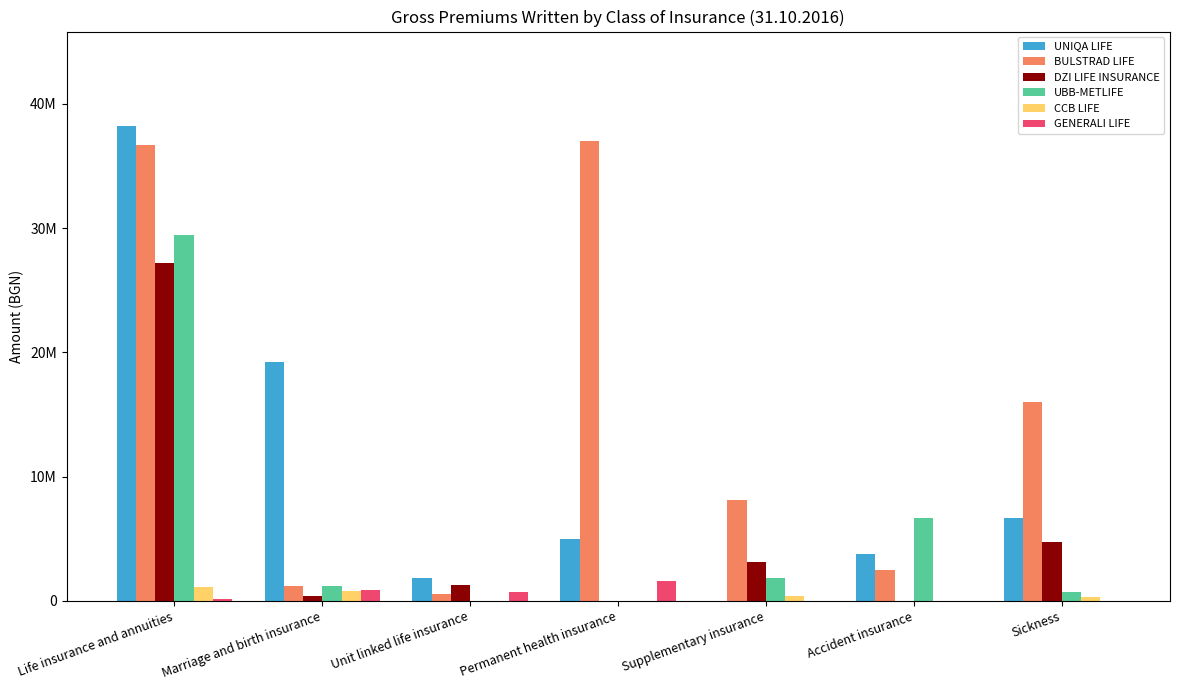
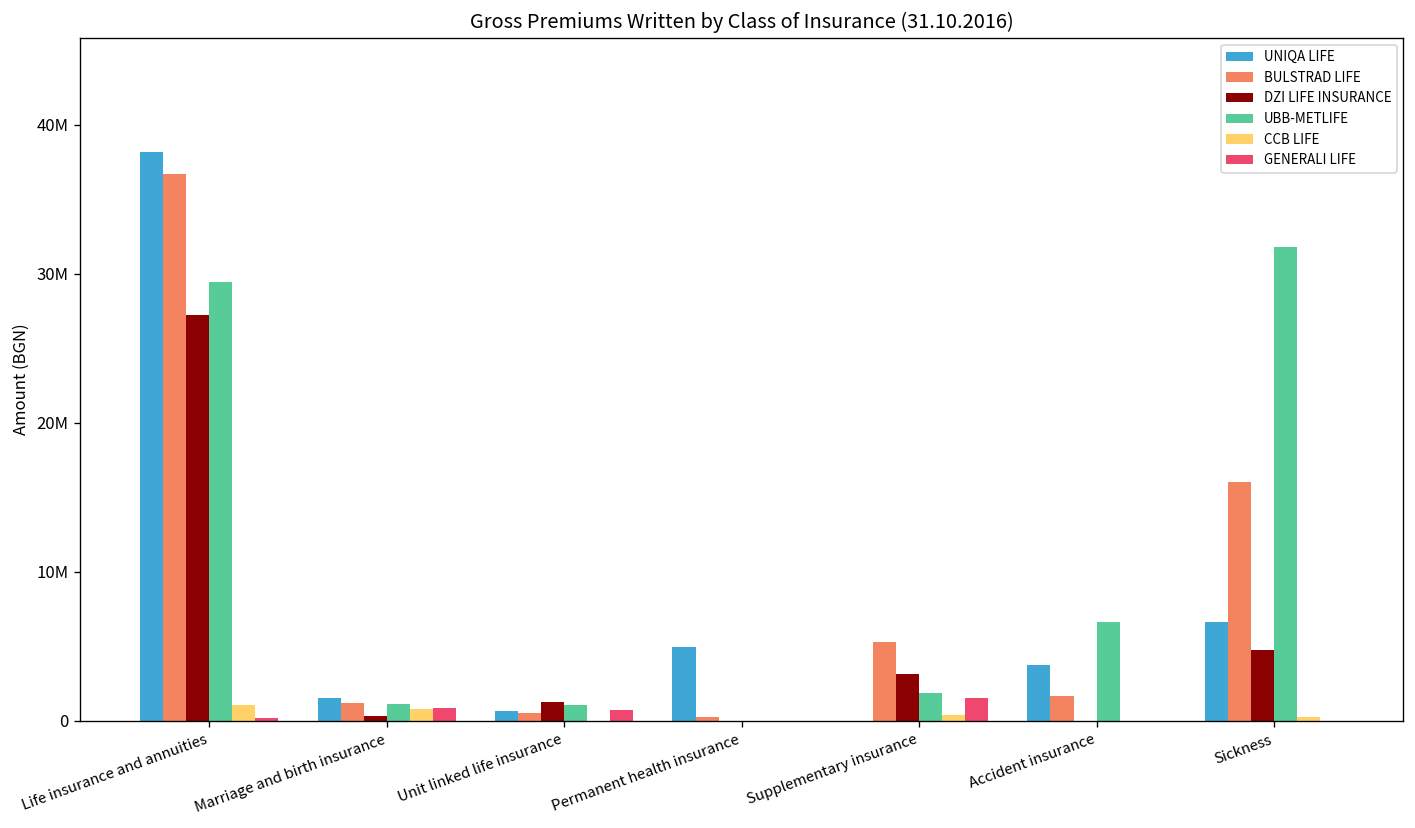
  {
    "UNIQA LIFE": {
      "Life insurance and annuities": 38200000,
-     "Marriage and birth insurance": 19200000,
-     "Unit linked life insurance": 1800000,
+     "Marriage and birth insurance": 1600000,
+     "Unit linked life insurance": 600000,
      "Permanent health insurance": 5000000,
      "Supplementary insurance": 0,
      "Accident insurance": 3800000,
      "Sickness": 6600000
    },
    "BULSTRAD LIFE": {
      "Life insurance and annuities": 36700000,
      "Marriage and birth insurance": 1200000,
      "Unit linked life insurance": 500000,
-     "Permanent health insurance": 37000000,
-     "Supplementary insurance": 8100000,
-     "Accident insurance": 2500000,
+     "Permanent health insurance": 300000,
+     "Supplementary insurance": 5300000,
+     "Accident insurance": 1700000,
      "Sickness": 16000000
    },
    "DZI LIFE INSURANCE": {
      "Life insurance and annuities": 27200000,
      "Marriage and birth insurance": 300000,
      "Unit linked life insurance": 1300000,
      "Permanent health insurance": 0,
      "Supplementary insurance": 3200000,
      "Accident insurance": 0,
      "Sickness": 4700000
    },
    "UBB-METLIFE": {
      "Life insurance and annuities": 29500000,
      "Marriage and birth insurance": 1200000,
-     "Unit linked life insurance": 0,
+     "Unit linked life insurance": 1000000,
      "Permanent health insurance": 0,
      "Supplementary insurance": 1900000,
      "Accident insurance": 6600000,
-     "Sickness": 700000
+     "Sickness": 31800000
    },
    "CCB LIFE": {
      "Life insurance and annuities": 1100000,
      "Marriage and birth insurance": 800000,
      "Unit linked life insurance": 0,
      "Permanent health insurance": 0,
      "Supplementary insurance": 400000,
      "Sickness": 300000
    },
    "GENERALI LIFE": {
      "Marriage and birth insurance": 900000,
      "Unit linked life insurance": 700000,
-     "Permanent health insurance": 1600000,
-     "Supplementary insurance": 0
+     "Permanent health insurance": 0,
+     "Supplementary insurance": 1500000
    }
  }
